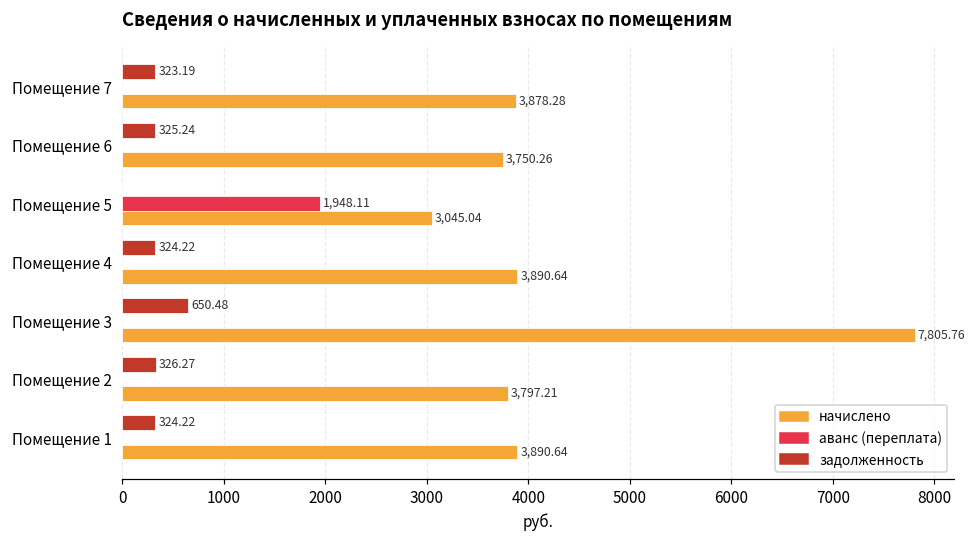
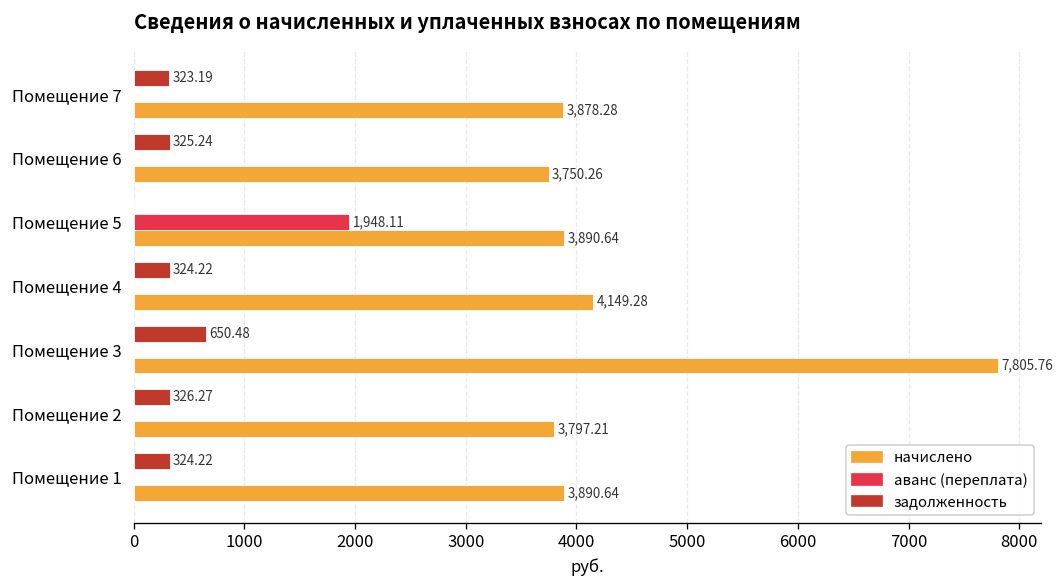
  {
    "начислено": {
      "Помещение 7": "3,878.28",
      "Помещение 6": "3,750.26",
-     "Помещение 5": "3,045.04",
-     "Помещение 4": "3,890.64",
+     "Помещение 5": "3,890.64",
+     "Помещение 4": "4,149.28",
      "Помещение 3": "7,805.76",
      "Помещение 2": "3,797.21",
      "Помещение 1": "3,890.64"
    }
  }
